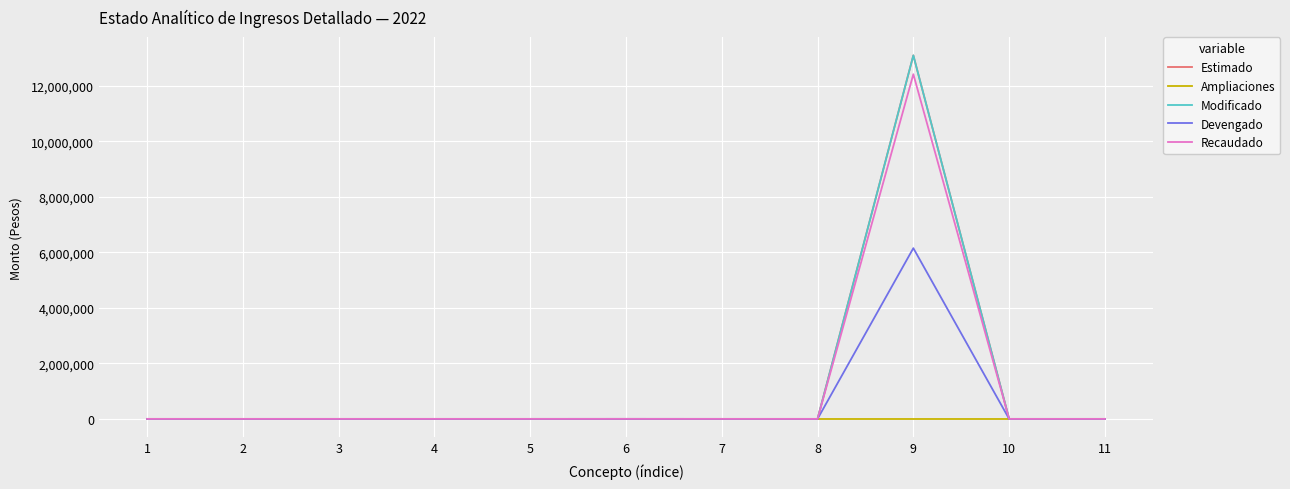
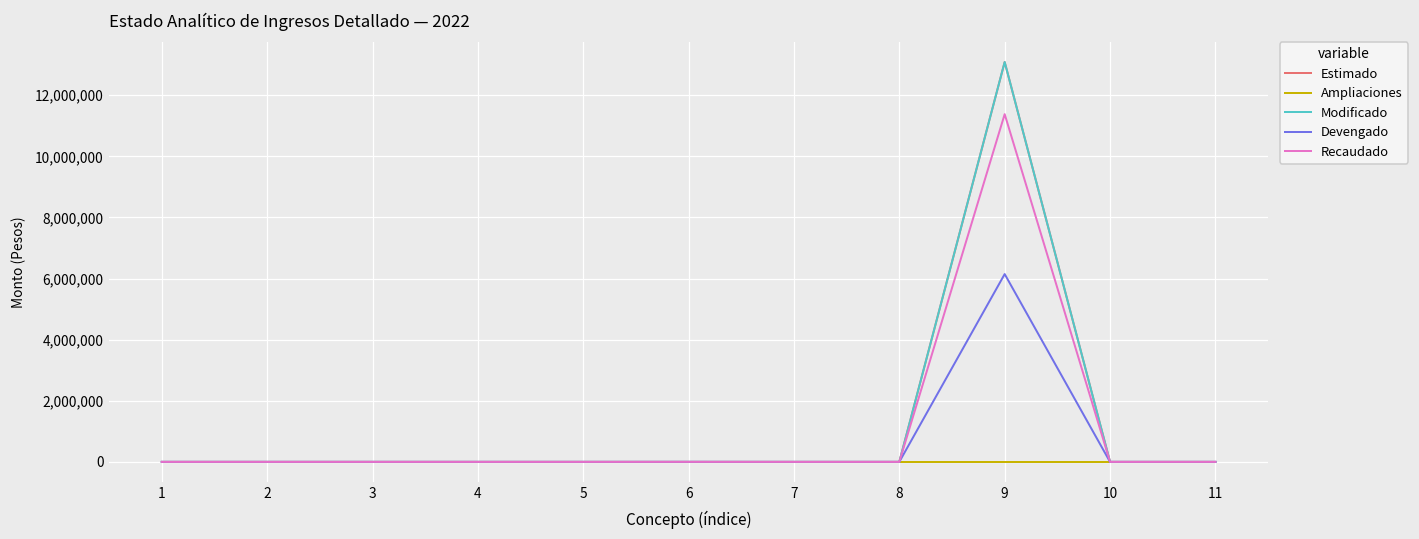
  {
    "Modificado": {
      "9": "13,100,000"
    },
    "Ampliaciones": {
      "9": "0"
    },
    "Devengado": {
      "9": "6,100,000"
    },
    "Recaudado": {
-     "9": "12,400,000"
+     "9": "11,400,000"
    }
  }
